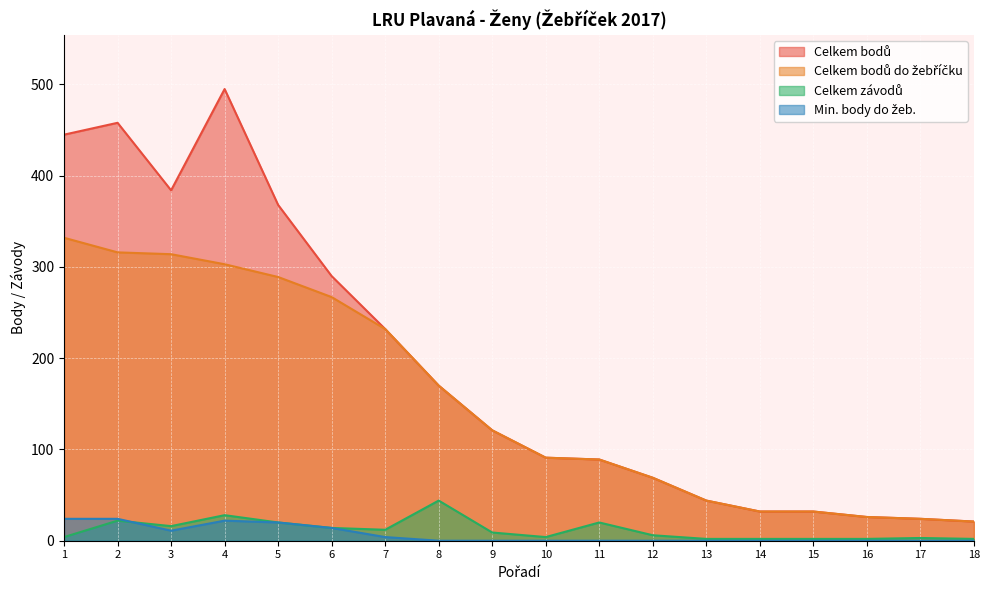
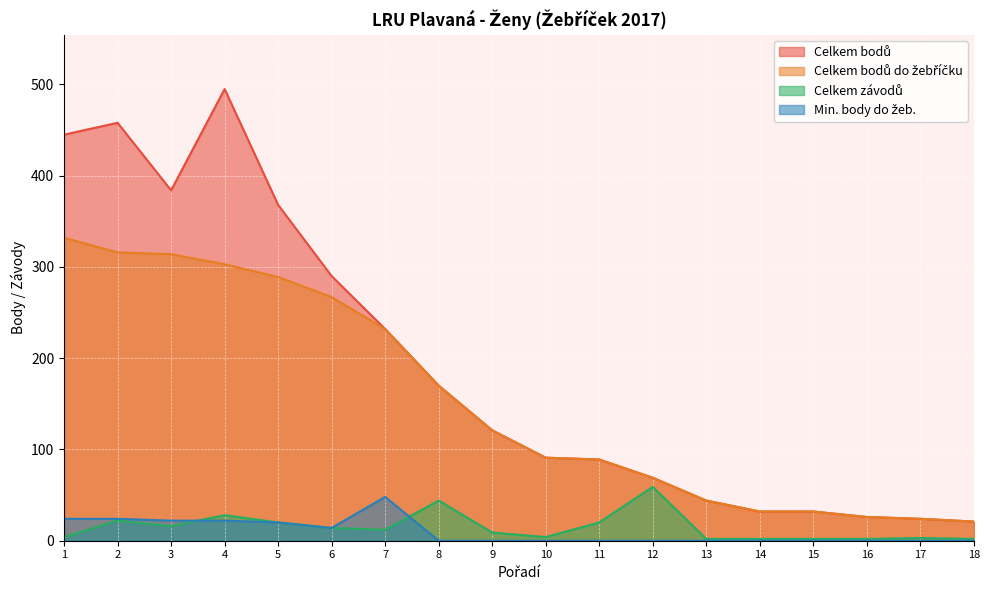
  {
    "Celkem závodů": {
      "1": 0,
      "3": 20,
      "4": 30,
      "7": 10,
      "8": 40,
      "9": 10,
      "10": 0,
      "11": 20,
-     "12": 10,
+     "12": 60,
      "17": 0
    },
    "Min. body do žeb.": {
      "1": 20,
-     "3": 10,
+     "3": 20,
      "4": 20,
-     "7": 0,
+     "7": 50,
      "8": 0,
      "9": 0,
      "10": 0,
      "11": 0,
      "12": 0,
      "17": 0
    }
  }
